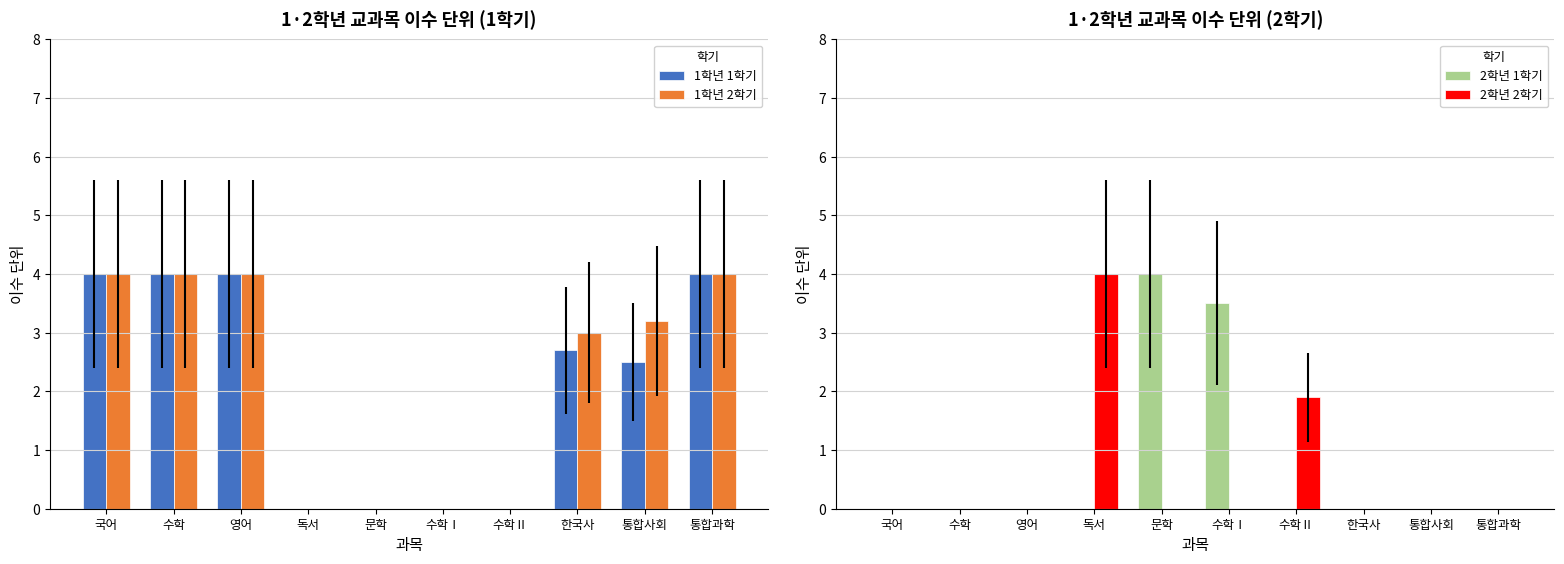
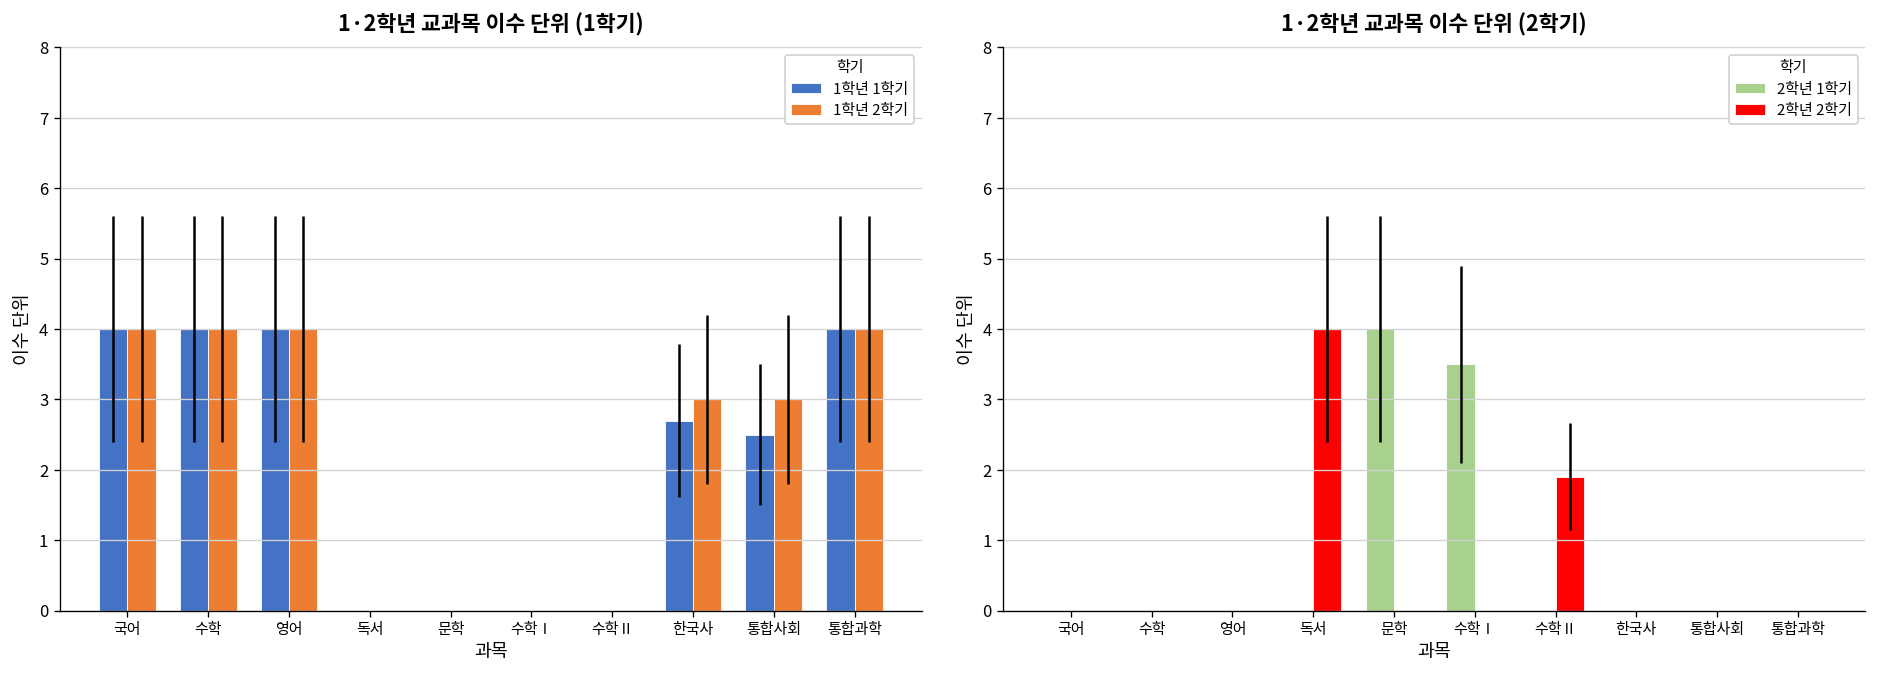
  {
    "1·2학년 교과목 이수 단위 (1학기)": {
      "1학년 1학기": {
        "국어": 4.0,
        "수학": 4.0,
        "영어": 4.0,
        "독서": 0.0,
        "문학": 0.0,
        "수학Ⅰ": 0.0,
        "수학Ⅱ": 0.0,
        "한국사": 2.7,
        "통합사회": 2.5,
        "통합과학": 4.0
      },
      "1학년 2학기": {
        "국어": 4.0,
        "수학": 4.0,
        "영어": 4.0,
        "독서": 0.0,
        "문학": 0.0,
        "수학Ⅰ": 0.0,
        "수학Ⅱ": 0.0,
        "한국사": 3.0,
-       "통합사회": 3.2,
+       "통합사회": 3.0,
        "통합과학": 4.0
      }
    },
    "1·2학년 교과목 이수 단위 (2학기)": {
      "2학년 1학기": {
        "국어": 0.0,
        "수학": 0.0,
        "영어": 0.0,
        "독서": 0.0,
        "문학": 4.0,
        "수학Ⅰ": 3.5,
        "수학Ⅱ": 0.0,
        "한국사": 0.0,
        "통합사회": 0.0,
        "통합과학": 0.0
      },
      "2학년 2학기": {
        "국어": 0.0,
        "수학": 0.0,
        "영어": 0.0,
        "독서": 4.0,
        "문학": 0.0,
        "수학Ⅰ": 0.0,
        "수학Ⅱ": 1.9,
        "한국사": 0.0,
        "통합사회": 0.0,
        "통합과학": 0.0
      }
    }
  }
